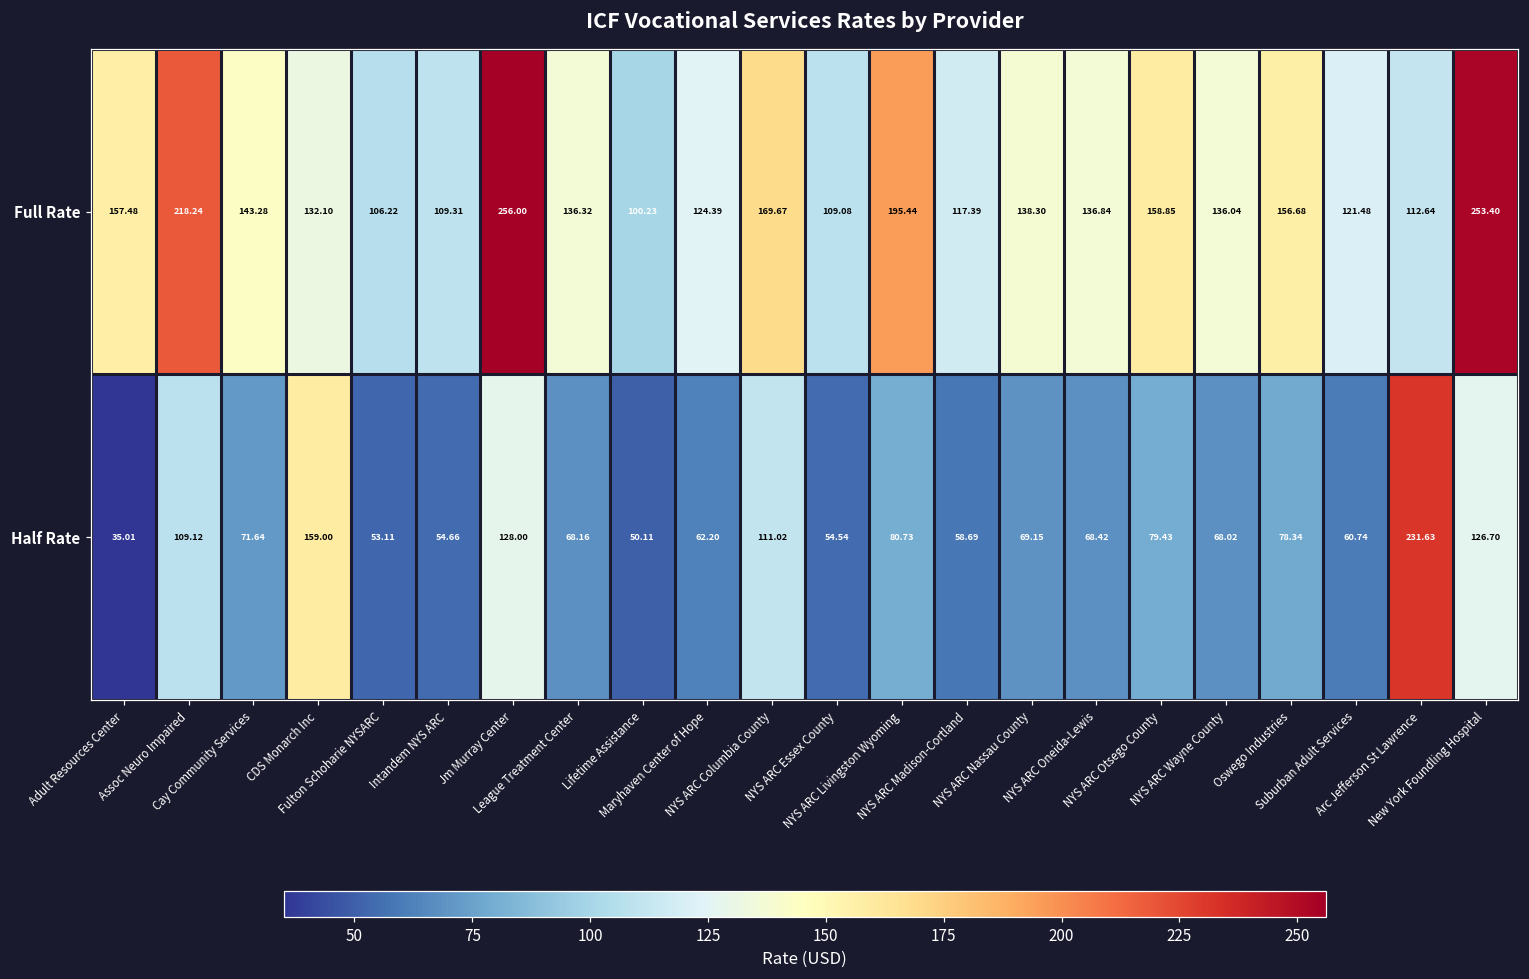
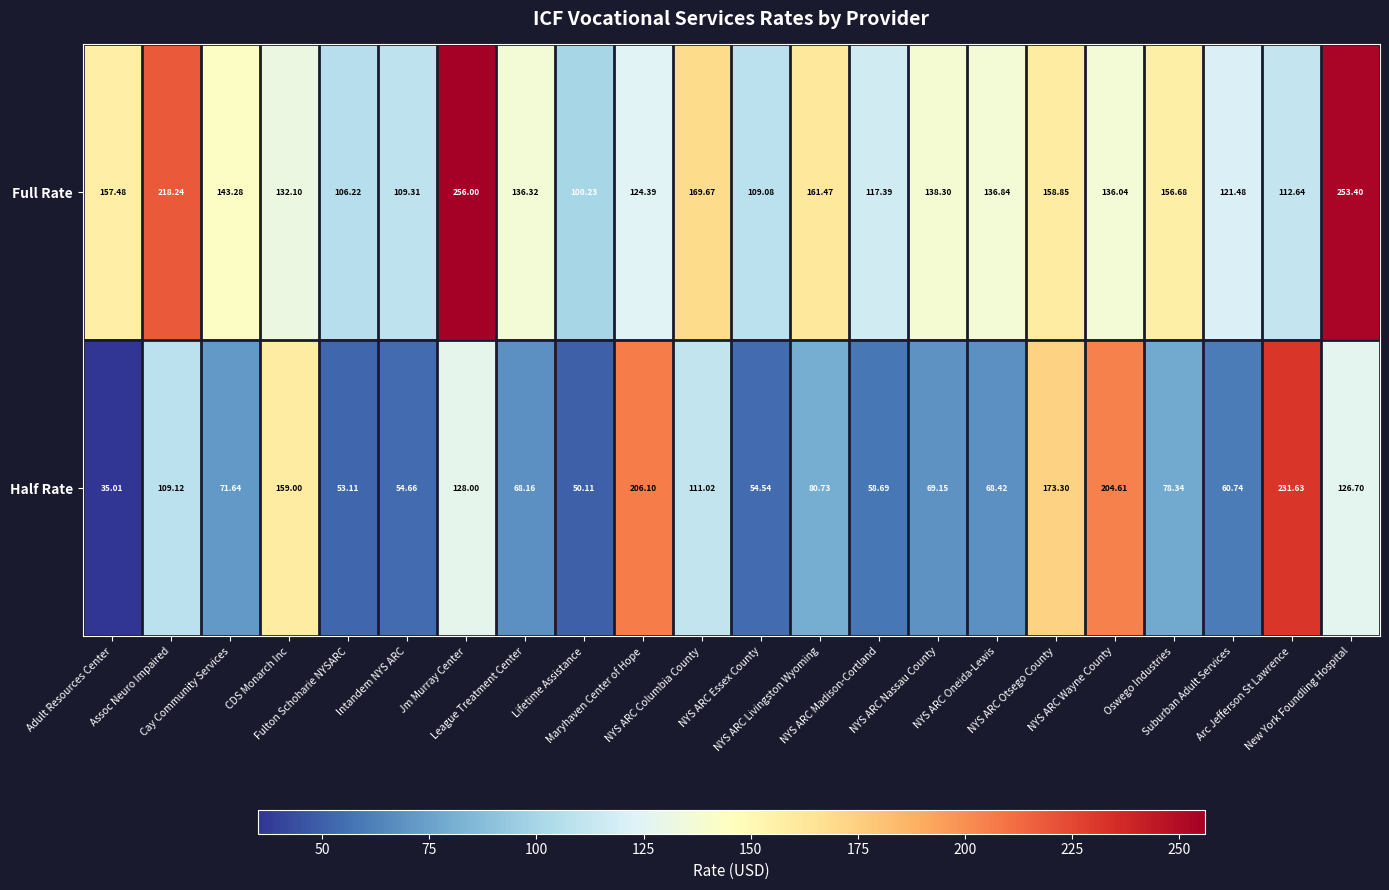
  {
    "Full Rate": {
      "Adult Resources Center": 157.48,
      "Assoc Neuro Impaired": 218.24,
      "Cay Community Services": 143.28,
      "CDS Monarch Inc": 132.10,
      "Fulton Schoharie NYSARC": 106.22,
      "Intandem NYS ARC": 109.31,
      "Jm Murray Center": 256.00,
      "League Treatment Center": 136.32,
      "Lifetime Assistance": 100.23,
      "Maryhaven Center of Hope": 124.39,
      "NYS ARC Columbia County": 169.67,
      "NYS ARC Essex County": 109.08,
-     "NYS ARC Livingston Wyoming": 195.44,
+     "NYS ARC Livingston Wyoming": 161.47,
      "NYS ARC Madison-Cortland": 117.39,
      "NYS ARC Nassau County": 138.30,
      "NYS ARC Oneida-Lewis": 136.84,
      "NYS ARC Otsego County": 158.85,
      "NYS ARC Wayne County": 136.04,
      "Oswego Industries": 156.68,
      "Suburban Adult Services": 121.48,
      "Arc Jefferson St Lawrence": 112.64,
      "New York Foundling Hospital": 253.40
    },
    "Half Rate": {
      "Adult Resources Center": 35.01,
      "Assoc Neuro Impaired": 109.12,
      "Cay Community Services": 71.64,
      "CDS Monarch Inc": 159.00,
      "Fulton Schoharie NYSARC": 53.11,
      "Intandem NYS ARC": 54.66,
      "Jm Murray Center": 128.00,
      "League Treatment Center": 68.16,
      "Lifetime Assistance": 50.11,
-     "Maryhaven Center of Hope": 62.20,
+     "Maryhaven Center of Hope": 206.10,
      "NYS ARC Columbia County": 111.02,
      "NYS ARC Essex County": 54.54,
      "NYS ARC Livingston Wyoming": 80.73,
      "NYS ARC Madison-Cortland": 58.69,
      "NYS ARC Nassau County": 69.15,
      "NYS ARC Oneida-Lewis": 68.42,
-     "NYS ARC Otsego County": 79.43,
-     "NYS ARC Wayne County": 68.02,
+     "NYS ARC Otsego County": 173.30,
+     "NYS ARC Wayne County": 204.61,
      "Oswego Industries": 78.34,
      "Suburban Adult Services": 60.74,
      "Arc Jefferson St Lawrence": 231.63,
      "New York Foundling Hospital": 126.70
    }
  }
